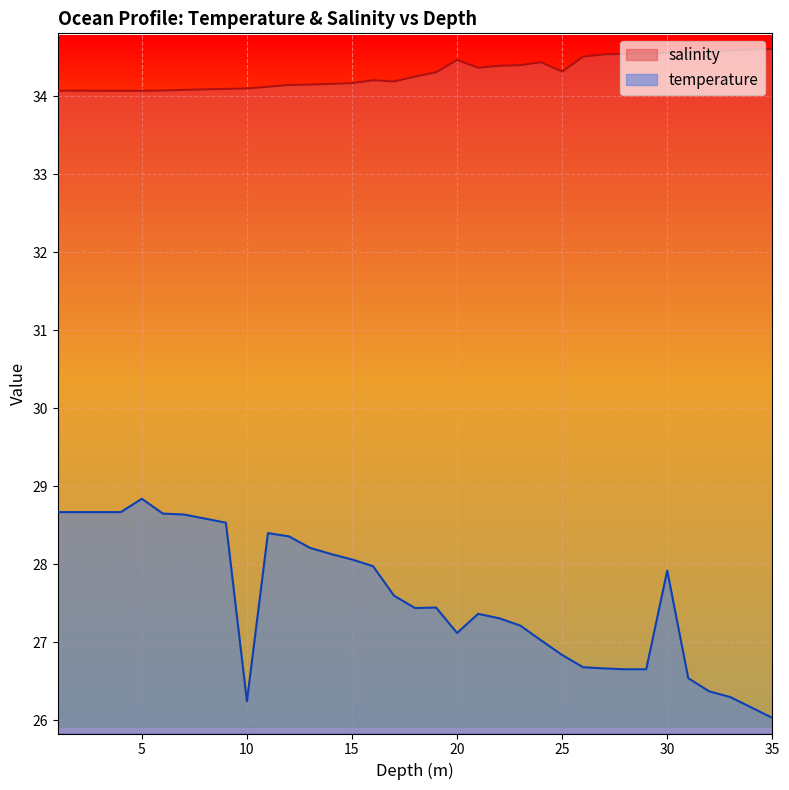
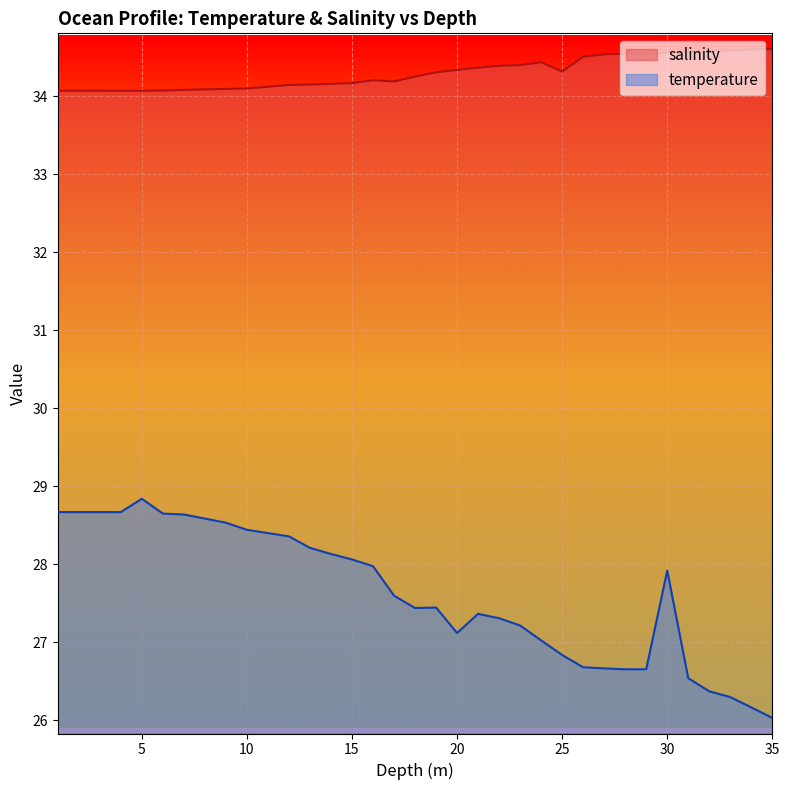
  {
    "salinity": {
      "5": 34.1,
      "10": 34.1,
      "15": 34.2,
-     "20": 34.5,
+     "20": 34.3,
      "25": 34.3,
      "35": 34.6
    },
    "temperature": {
      "5": 28.8,
-     "10": 26.2,
+     "10": 28.4,
      "15": 28.1,
      "20": 27.1,
      "25": 26.8,
      "30": 27.9,
      "35": 26.0
    }
  }
